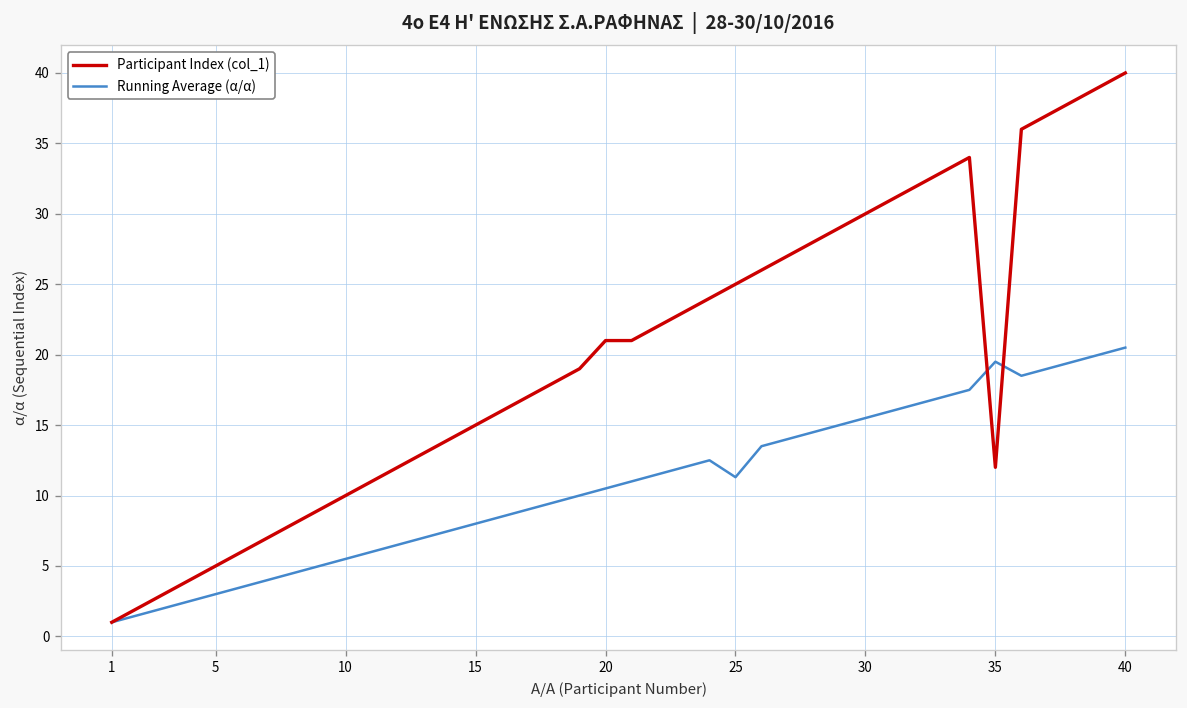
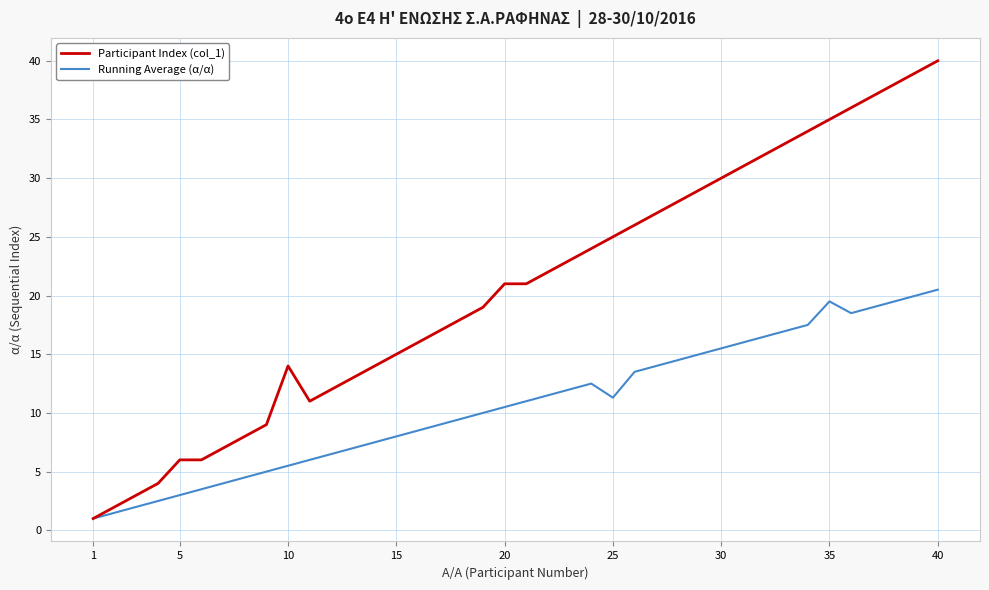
  {
    "Participant Index (col_1)": {
-     "5": 5,
-     "10": 10,
+     "5": 6,
+     "10": 14,
      "15": 15,
      "20": 21,
      "25": 25,
      "30": 30,
-     "35": 12,
+     "35": 35,
      "40": 40
    },
    "Running Average (α/α)": {
      "5": 3,
      "10": 5.5,
      "15": 8,
      "20": 10.5,
      "25": 11.3,
      "30": 15.5,
      "35": 19.5,
      "40": 20.5
    }
  }
